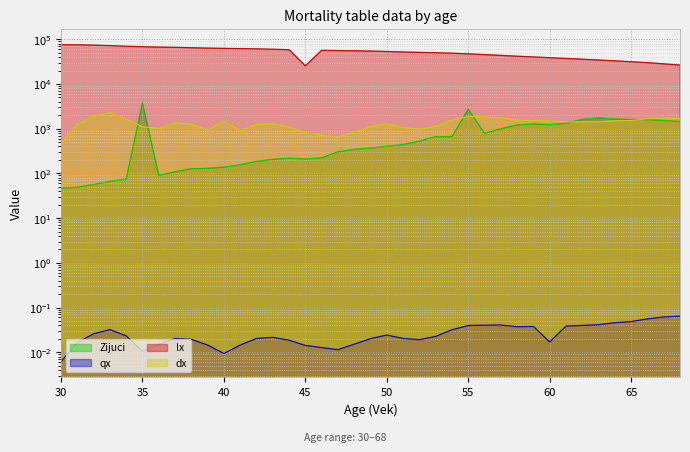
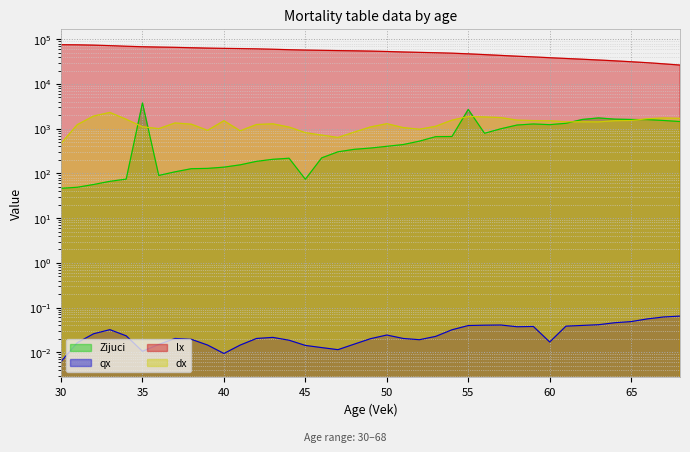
  {
    "Zijuci": {
      "30": 50,
      "35": 4000,
      "40": 140,
-     "45": 200,
+     "45": 70,
      "50": 400,
      "55": 3000,
      "60": 1200
    },
    "qx": {
      "30": 0.006,
      "40": 0.009,
      "45": 0.014,
      "50": 0.02,
      "55": 0.04,
      "60": 0.017,
      "65": 0.05
    },
    "lx": {
      "30": 80000,
      "35": 70000,
      "40": 60000,
-     "45": 30000,
+     "45": 60000,
      "50": 50000,
      "55": 50000,
      "60": 40000,
      "65": 30000
    },
    "dx": {
      "30": 500,
      "35": 1100,
      "40": 1500,
      "45": 800,
      "50": 1300,
      "55": 1900,
      "60": 1500
    }
  }
